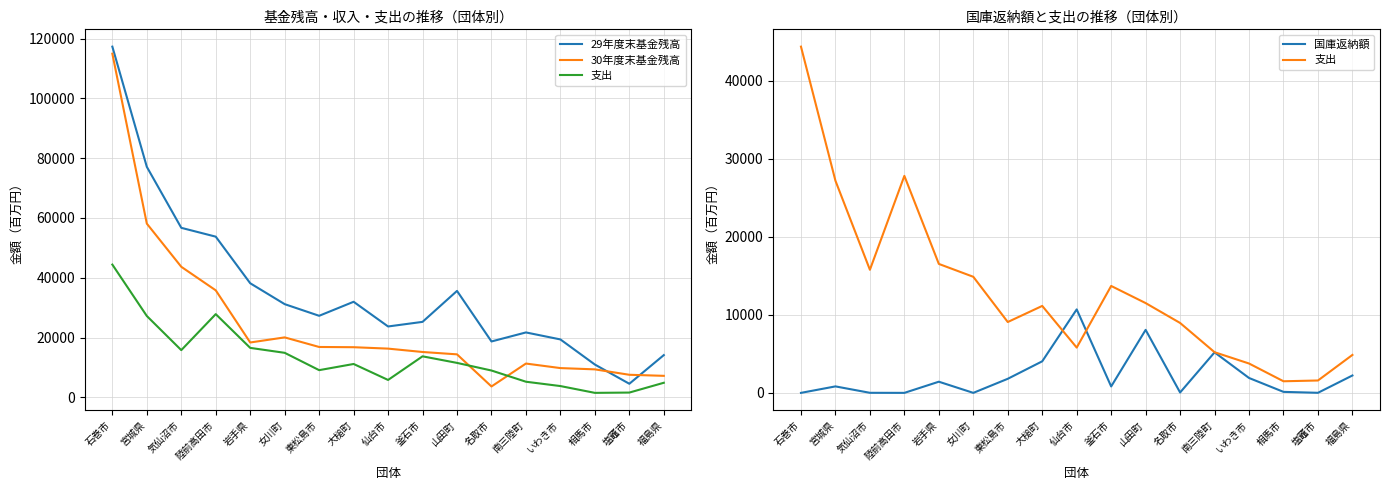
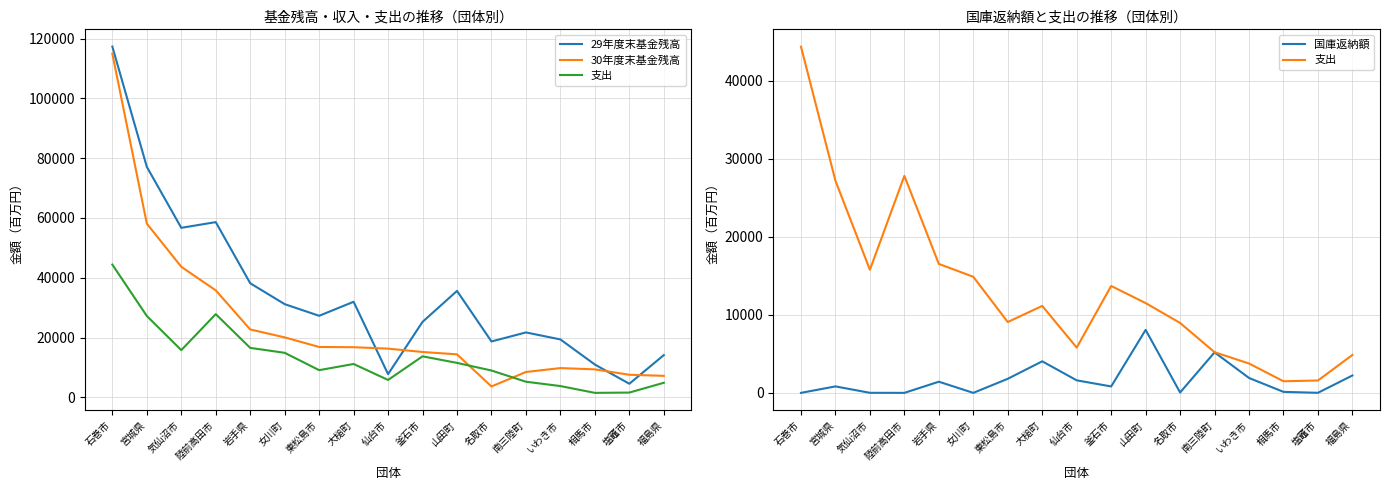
  {
    "基金残高・収入・支出の推移（団体別）": {
      "29年度末基金残高": {
        "石巻市": 117000,
        "宮城県": 77000,
        "気仙沼市": 57000,
-       "陸前高田市": 54000,
+       "陸前高田市": 59000,
        "岩手県": 38000,
        "女川町": 31000,
        "東松島市": 27000,
        "大槌町": 32000,
-       "仙台市": 24000,
+       "仙台市": 8000,
        "釜石市": 25000,
        "山田町": 36000,
        "名取市": 19000,
        "南三陸町": 22000,
        "いわき市": 19000,
        "相馬市": 11000,
        "塩竈市": 5000,
        "福島県": 14000
      },
      "30年度末基金残高": {
        "石巻市": 115000,
        "宮城県": 58000,
        "気仙沼市": 44000,
        "陸前高田市": 36000,
-       "岩手県": 18000,
+       "岩手県": 23000,
        "女川町": 20000,
        "東松島市": 17000,
        "大槌町": 17000,
        "仙台市": 16000,
        "釜石市": 15000,
        "山田町": 14000,
        "名取市": 4000,
-       "南三陸町": 11000,
+       "南三陸町": 8000,
        "いわき市": 10000,
        "相馬市": 9000,
        "塩竈市": 8000,
        "福島県": 7000
      }
    },
    "国庫返納額と支出の推移（団体別）": {
      "国庫返納額": {
        "石巻市": 0,
        "宮城県": 1000,
        "気仙沼市": 0,
        "陸前高田市": 0,
        "岩手県": 1000,
        "女川町": 0,
        "東松島市": 2000,
        "大槌町": 4000,
-       "仙台市": 11000,
+       "仙台市": 2000,
        "釜石市": 1000,
        "山田町": 8000,
        "名取市": 0,
        "いわき市": 2000,
        "相馬市": 0,
        "塩竈市": 0,
        "福島県": 2000
      },
      "支出": {
        "石巻市": 44000,
        "宮城県": 27000,
        "気仙沼市": 16000,
        "陸前高田市": 28000,
        "岩手県": 17000,
        "女川町": 15000,
        "東松島市": 9000,
        "大槌町": 11000,
        "仙台市": 6000,
        "釜石市": 14000,
        "山田町": 12000,
        "名取市": 9000,
        "いわき市": 4000,
        "相馬市": 1000,
        "塩竈市": 2000,
        "福島県": 5000
      }
    }
  }
